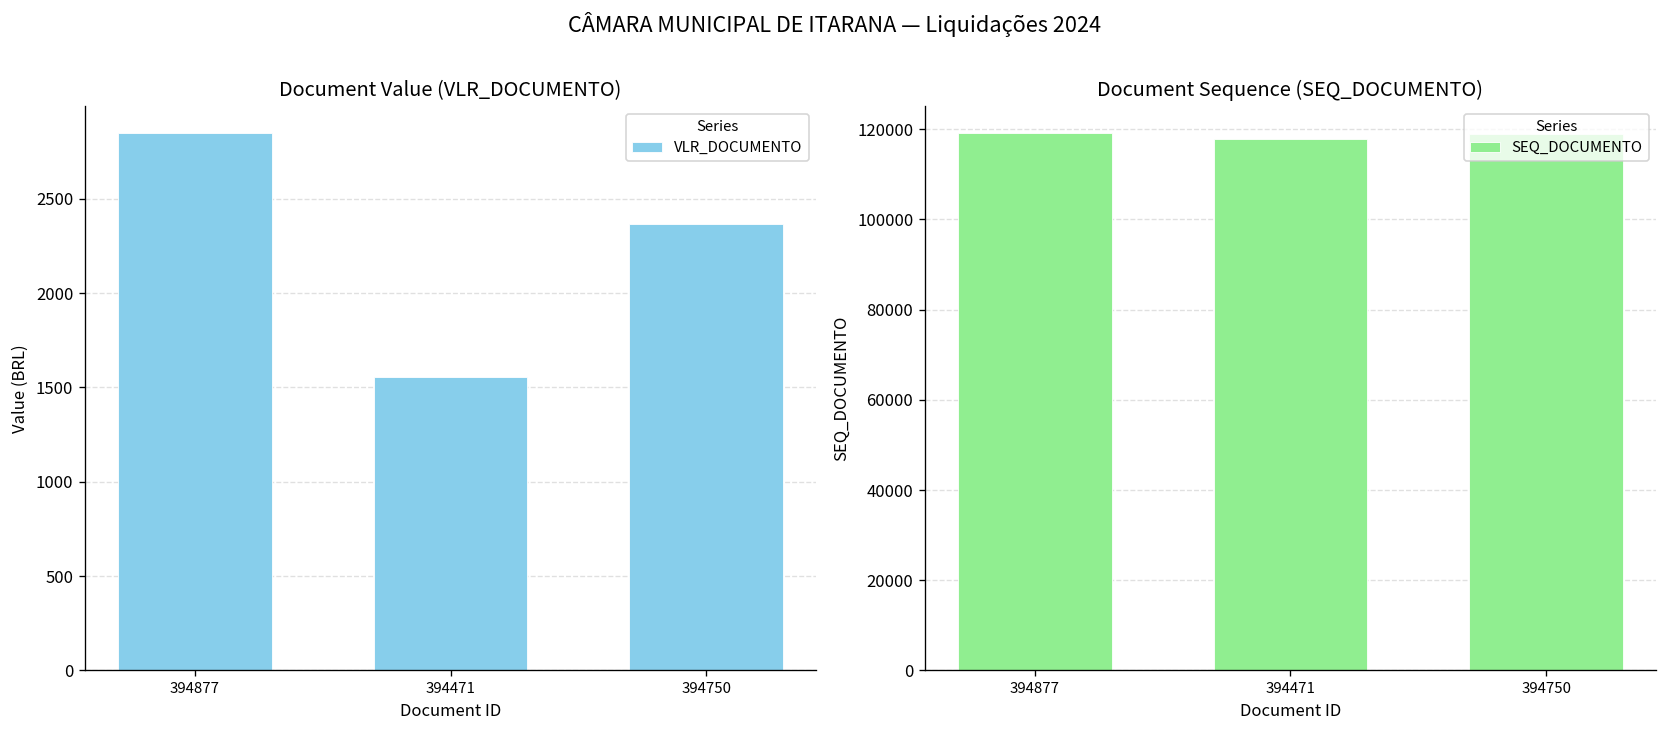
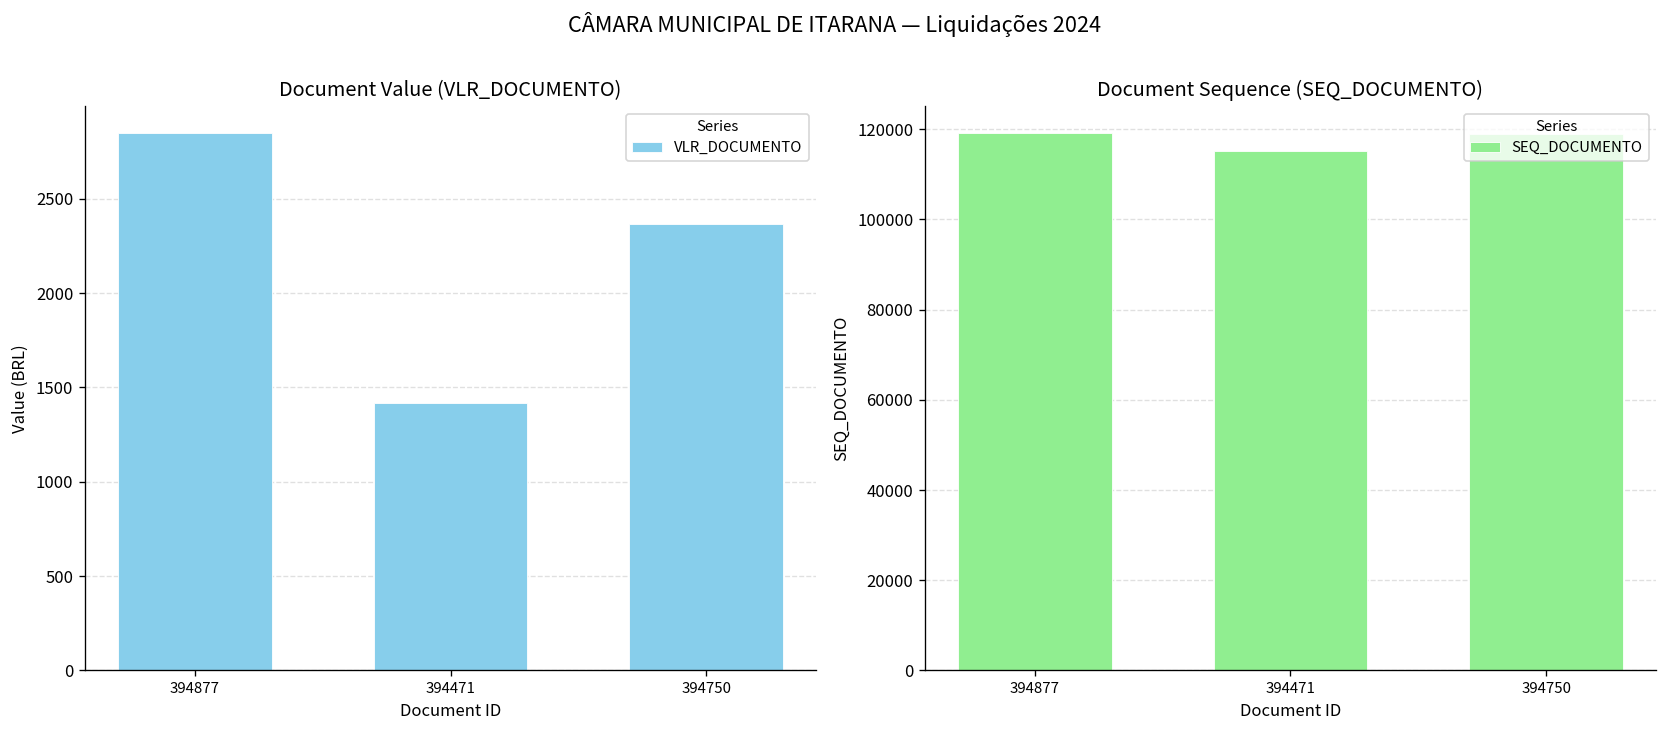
  {
    "Document Value (VLR_DOCUMENTO)": {
      "394877": 2850,
-     "394471": 1550,
+     "394471": 1420,
      "394750": 2360
    },
    "Document Sequence (SEQ_DOCUMENTO)": {
      "394877": 119000,
-     "394471": 118000
+     "394471": 115000
    }
  }
